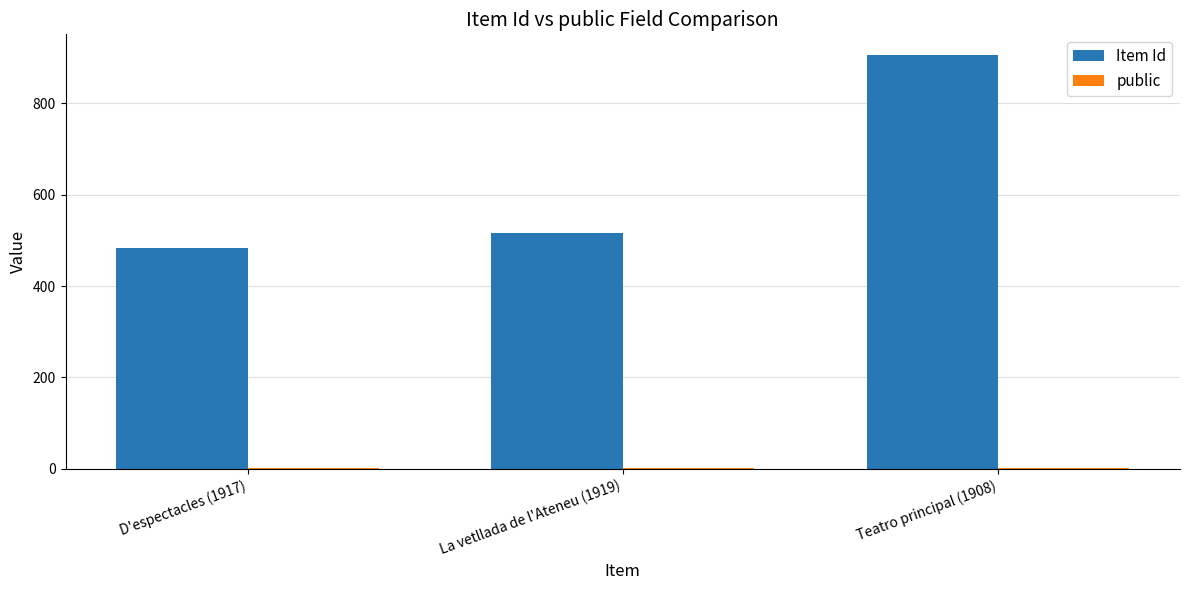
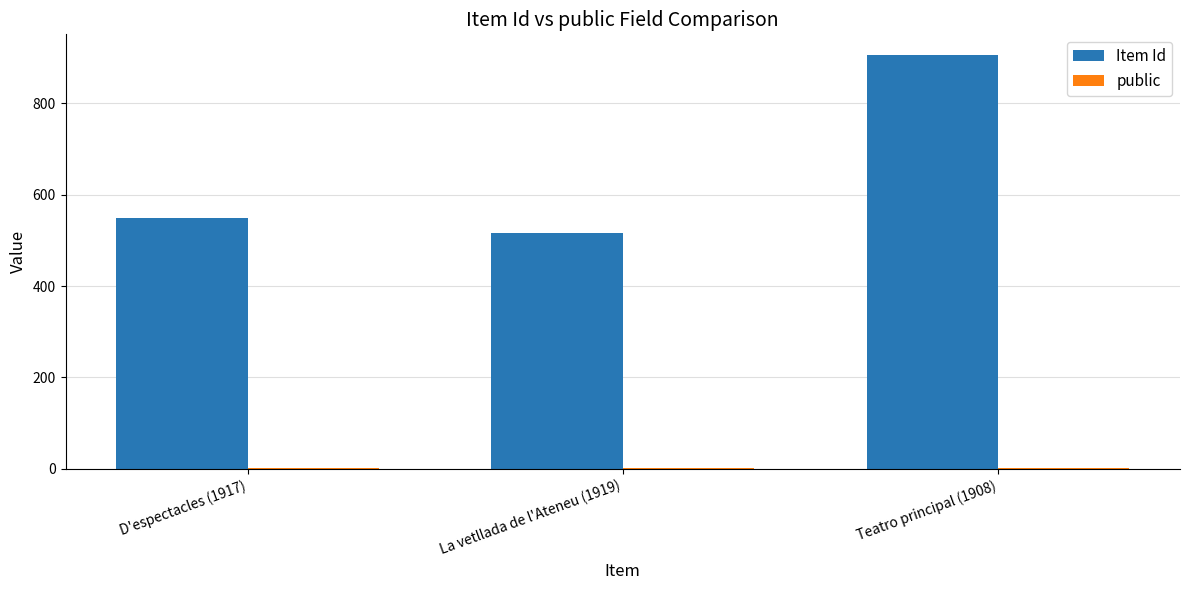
  {
    "Item Id": {
-     "D'espectacles (1917)": 480,
+     "D'espectacles (1917)": 550,
      "La vetllada de l'Ateneu (1919)": 520,
      "Teatro principal (1908)": 910
    }
  }
